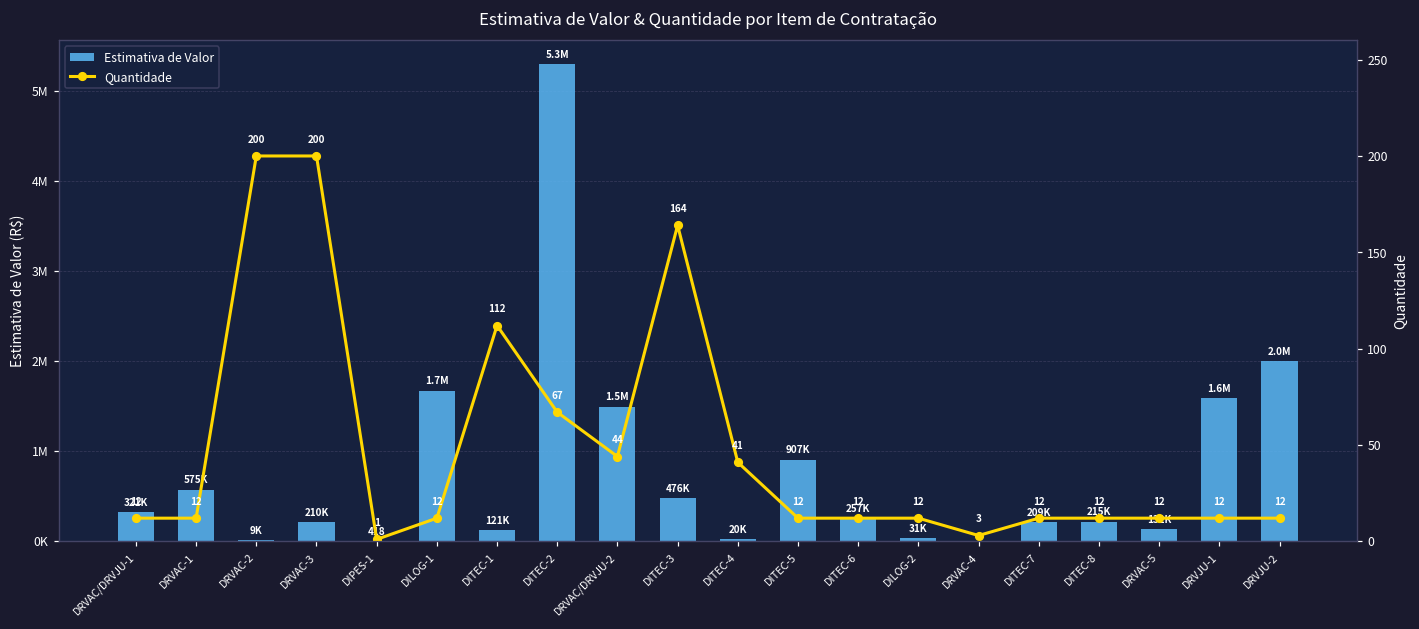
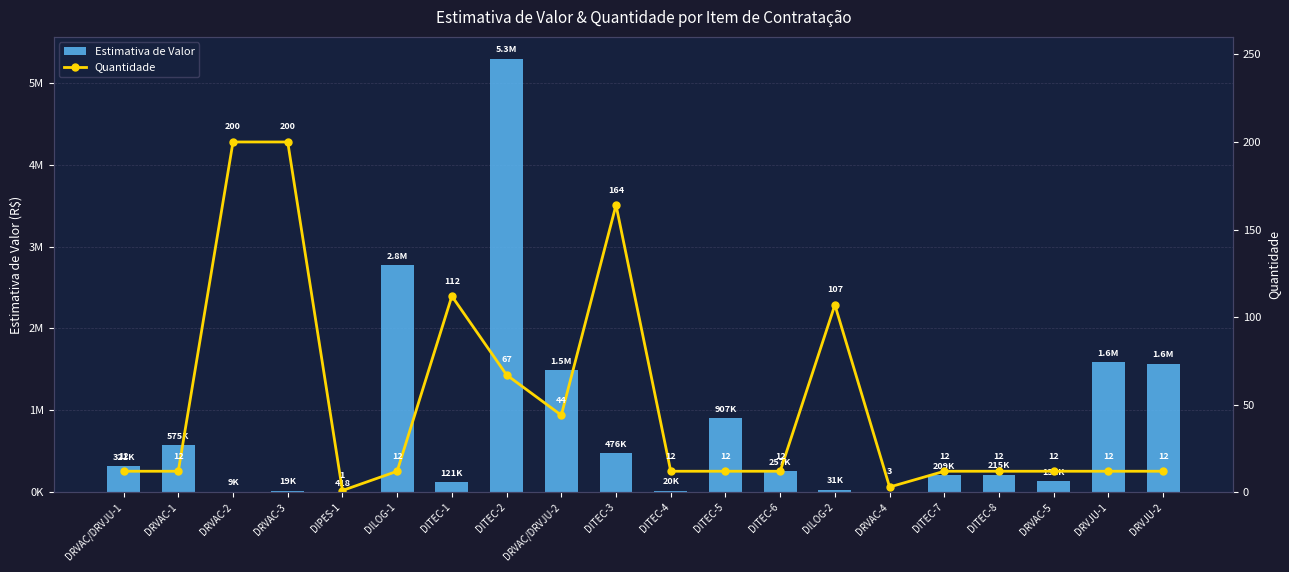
  {
    "Estimativa de Valor": {
      "DRVAC-1": "575K",
      "DRVAC-2": "9K",
-     "DRVAC-3": "210K",
+     "DRVAC-3": "19K",
      "DIPES-1": "418",
-     "DILOG-1": "1.7M",
+     "DILOG-1": "2.8M",
      "DITEC-1": "121K",
      "DITEC-2": "5.3M",
      "DRVAC/DRVJU-2": "1.5M",
      "DITEC-3": "476K",
      "DITEC-4": "20K",
      "DITEC-5": "907K",
      "DITEC-6": "257K",
      "DILOG-2": "31K",
      "DRVJU-1": "1.6M",
-     "DRVJU-2": "2.0M"
+     "DRVJU-2": "1.6M"
    },
    "Quantidade": {
      "DRVAC-1": "12",
      "DRVAC-2": "200",
      "DRVAC-3": "200",
      "DIPES-1": "1",
      "DILOG-1": "12",
      "DITEC-1": "112",
      "DITEC-2": "67",
      "DRVAC/DRVJU-2": "44",
      "DITEC-3": "164",
-     "DITEC-4": "41",
+     "DITEC-4": "12",
      "DITEC-5": "12",
-     "DILOG-2": "12",
+     "DILOG-2": "107",
      "DRVAC-4": "3",
      "DITEC-7": "12",
      "DITEC-8": "12",
      "DRVAC-5": "12",
      "DRVJU-1": "12",
      "DRVJU-2": "12"
    }
  }
